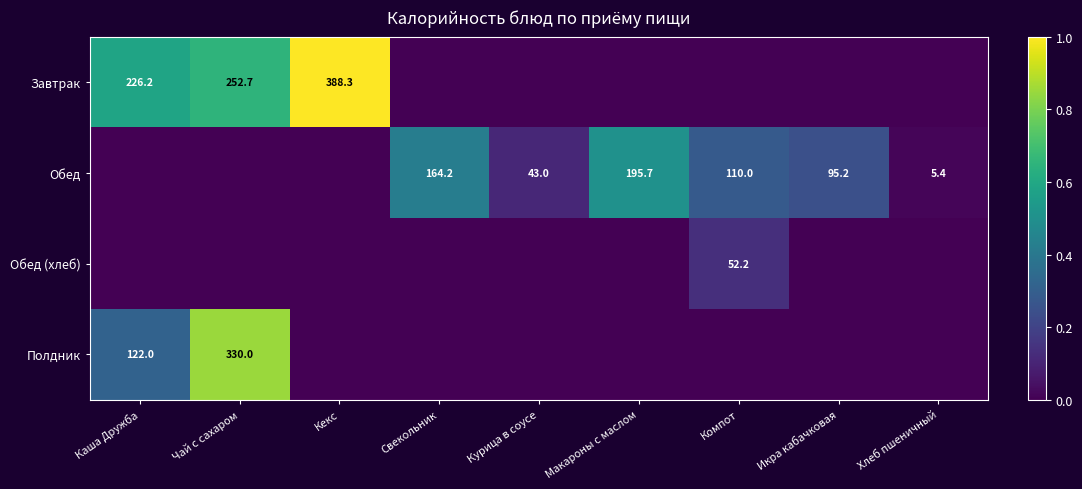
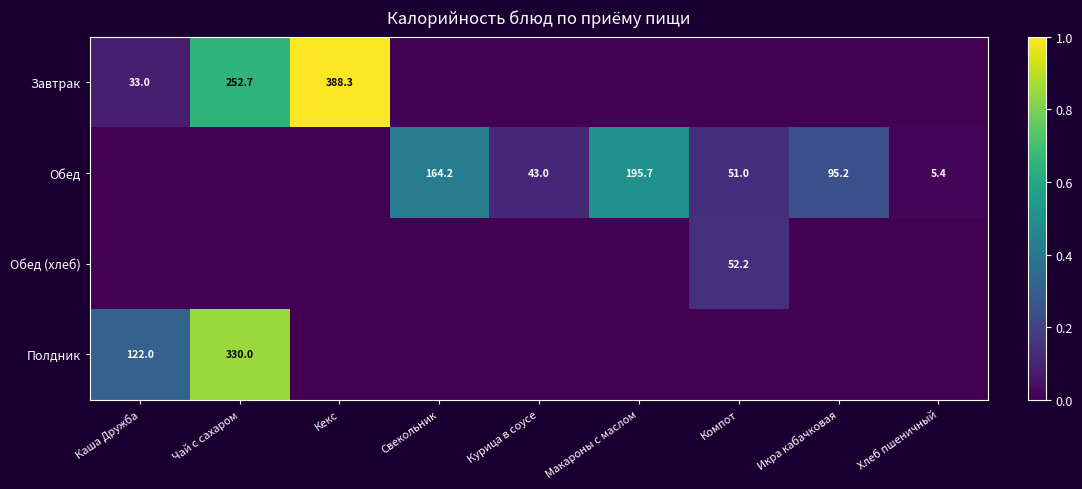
  {
    "Завтрак": {
-     "Каша Дружба": 226.2,
+     "Каша Дружба": 33.0,
      "Чай с сахаром": 252.7,
      "Кекс": 388.3
    },
    "Обед": {
      "Свекольник": 164.2,
      "Курица в соусе": 43.0,
      "Макароны с маслом": 195.7,
-     "Компот": 110.0,
+     "Компот": 51.0,
      "Икра кабачковая": 95.2,
      "Хлеб пшеничный": 5.4
    },
    "Обед (хлеб)": {
      "Компот": 52.2
    },
    "Полдник": {
      "Каша Дружба": 122.0,
      "Чай с сахаром": 330.0
    }
  }
